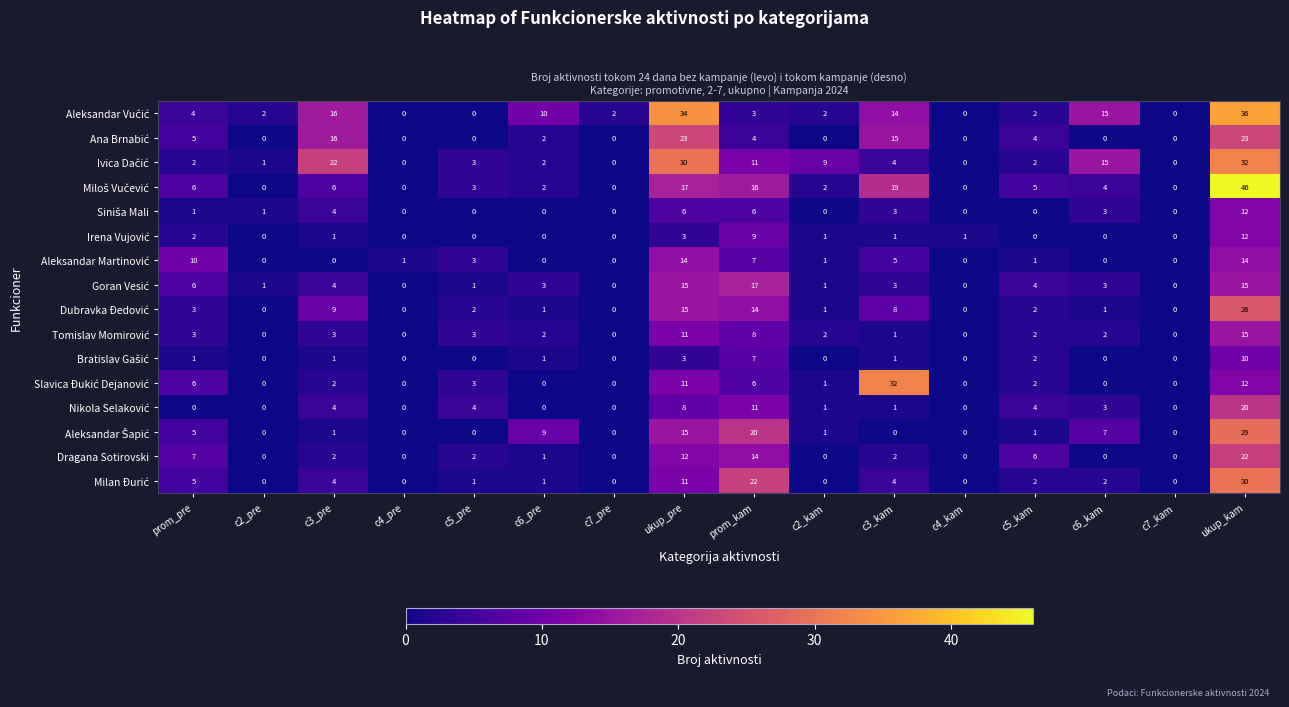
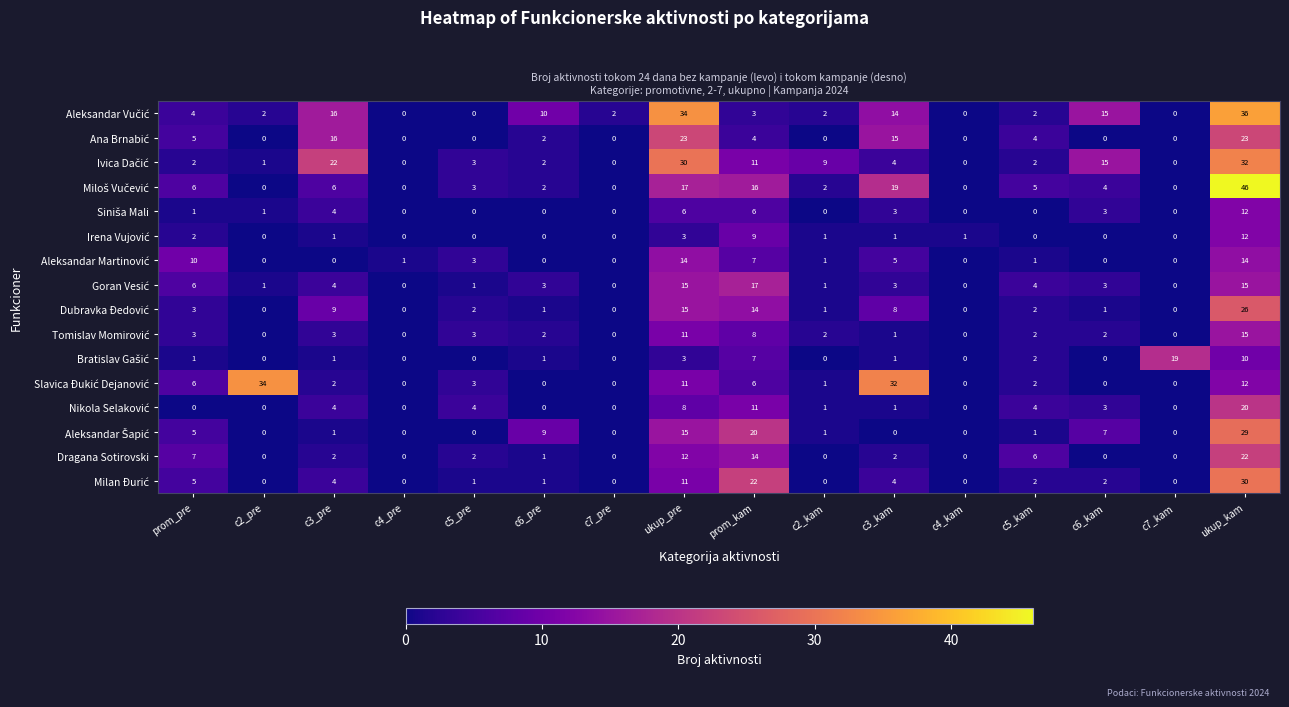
  {
    "Bratislav Gašić": {
      "prom_pre": 1,
      "c2_pre": 0,
      "c3_pre": 1,
      "c4_pre": 0,
      "c5_pre": 0,
      "c6_pre": 1,
      "c7_pre": 0,
      "ukup_pre": 3,
      "prom_kam": 7,
      "c2_kam": 0,
      "c3_kam": 1,
      "c4_kam": 0,
      "c5_kam": 2,
      "c6_kam": 0,
-     "c7_kam": 0,
+     "c7_kam": 19,
      "ukup_kam": 10
    },
    "Slavica Đukić Dejanović": {
      "prom_pre": 6,
-     "c2_pre": 0,
+     "c2_pre": 34,
      "c3_pre": 2,
      "c4_pre": 0,
      "c5_pre": 3,
      "c6_pre": 0,
      "c7_pre": 0,
      "ukup_pre": 11,
      "prom_kam": 6,
      "c2_kam": 1,
      "c3_kam": 32,
      "c4_kam": 0,
      "c5_kam": 2,
      "c6_kam": 0,
      "c7_kam": 0,
      "ukup_kam": 12
    }
  }
